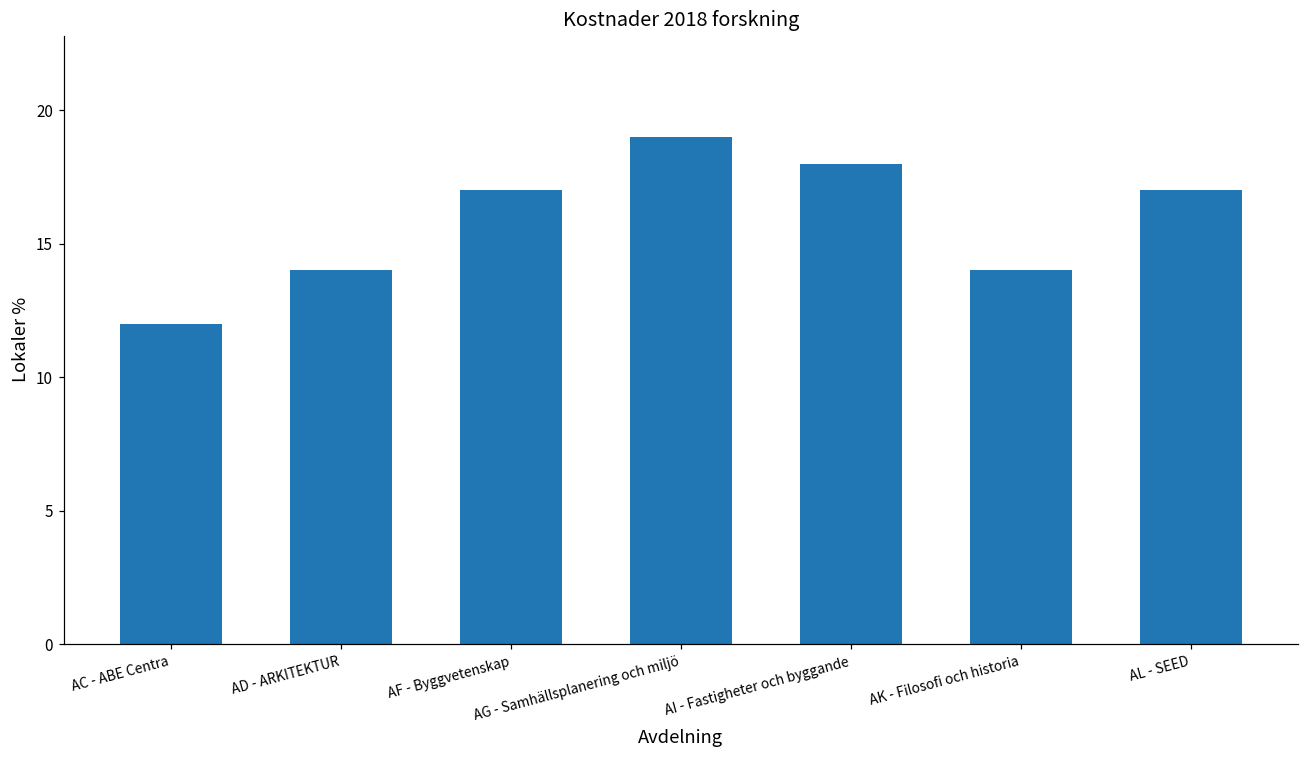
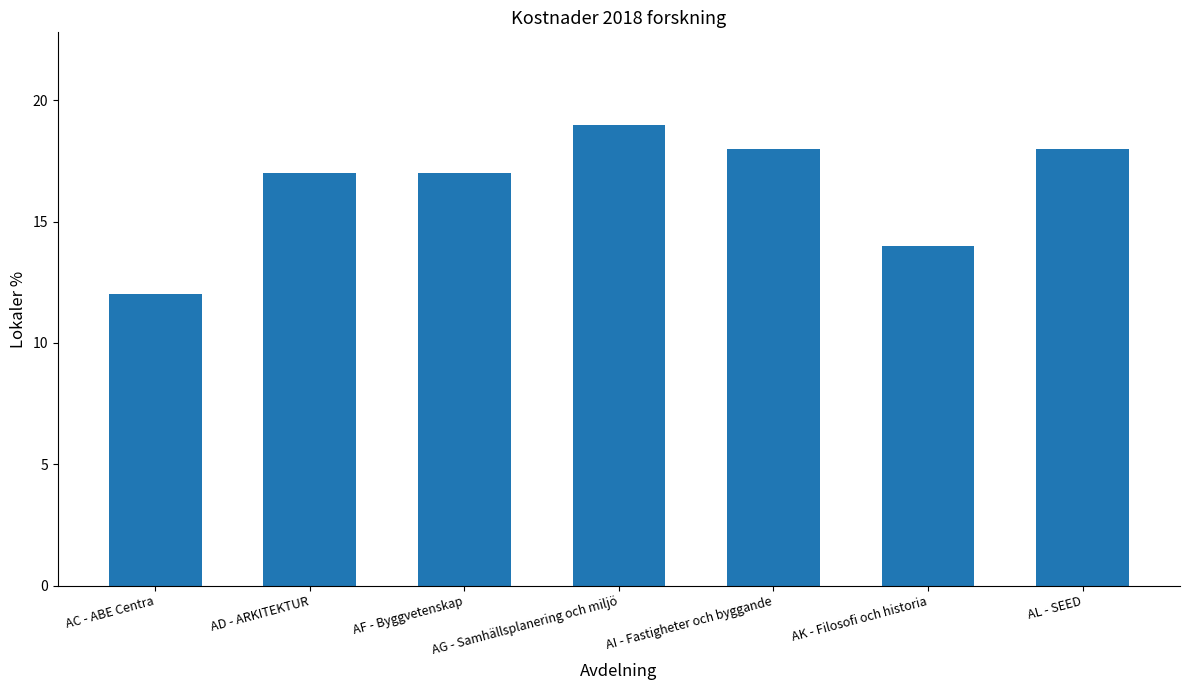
  {
    "AC - ABE Centra": 12,
-   "AD - ARKITEKTUR": 14,
+   "AD - ARKITEKTUR": 17,
    "AF - Byggvetenskap": 17,
    "AG - Samhällsplanering och miljö": 19,
    "AI - Fastigheter och byggande": 18,
    "AK - Filosofi och historia": 14,
-   "AL - SEED": 17
+   "AL - SEED": 18
  }
